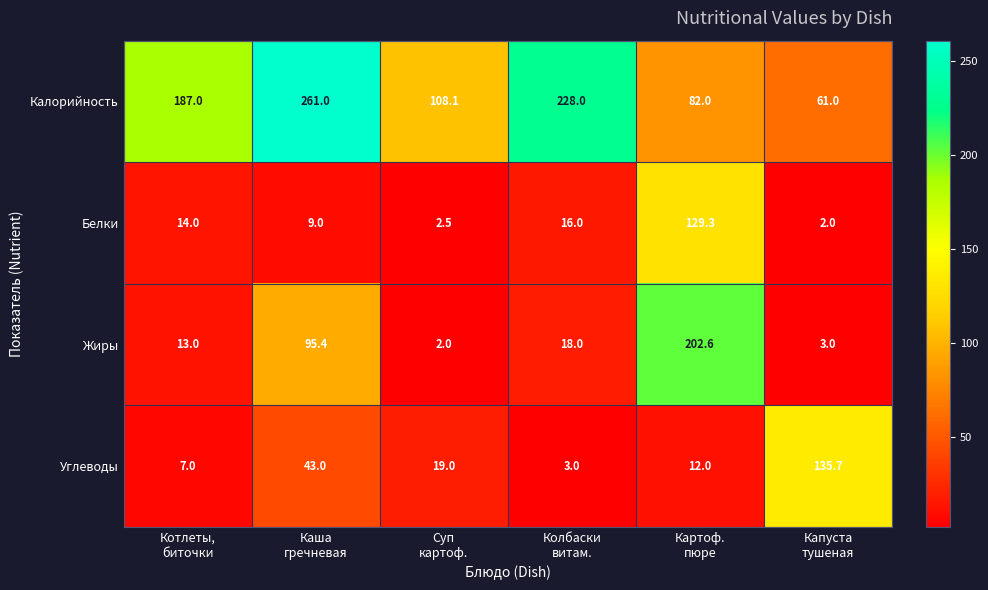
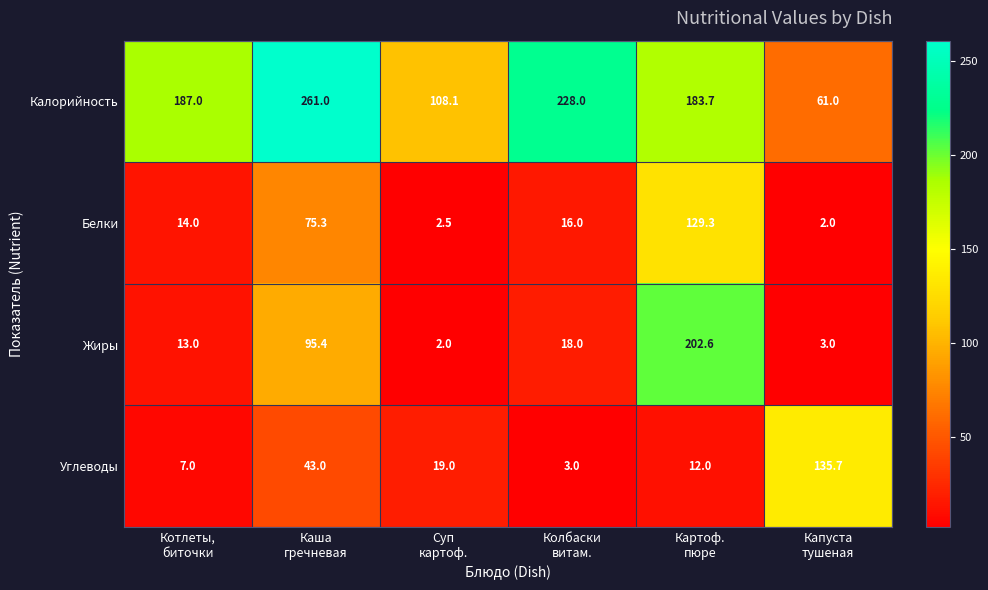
  {
    "Калорийность": {
      "Котлеты, биточки": 187.0,
      "Каша гречневая": 261.0,
      "Суп картоф.": 108.1,
      "Колбаски витам.": 228.0,
-     "Картоф. пюре": 82.0,
+     "Картоф. пюре": 183.7,
      "Капуста тушеная": 61.0
    },
    "Белки": {
      "Котлеты, биточки": 14.0,
-     "Каша гречневая": 9.0,
+     "Каша гречневая": 75.3,
      "Суп картоф.": 2.5,
      "Колбаски витам.": 16.0,
      "Картоф. пюре": 129.3,
      "Капуста тушеная": 2.0
    },
    "Жиры": {
      "Котлеты, биточки": 13.0,
      "Каша гречневая": 95.4,
      "Суп картоф.": 2.0,
      "Колбаски витам.": 18.0,
      "Картоф. пюре": 202.6,
      "Капуста тушеная": 3.0
    },
    "Углеводы": {
      "Котлеты, биточки": 7.0,
      "Каша гречневая": 43.0,
      "Суп картоф.": 19.0,
      "Колбаски витам.": 3.0,
      "Картоф. пюре": 12.0,
      "Капуста тушеная": 135.7
    }
  }
